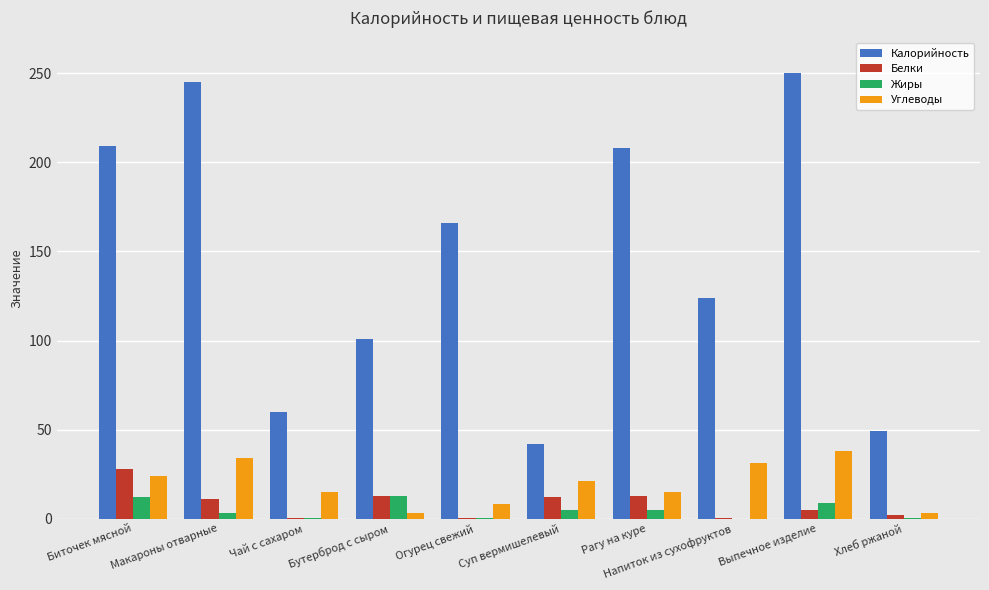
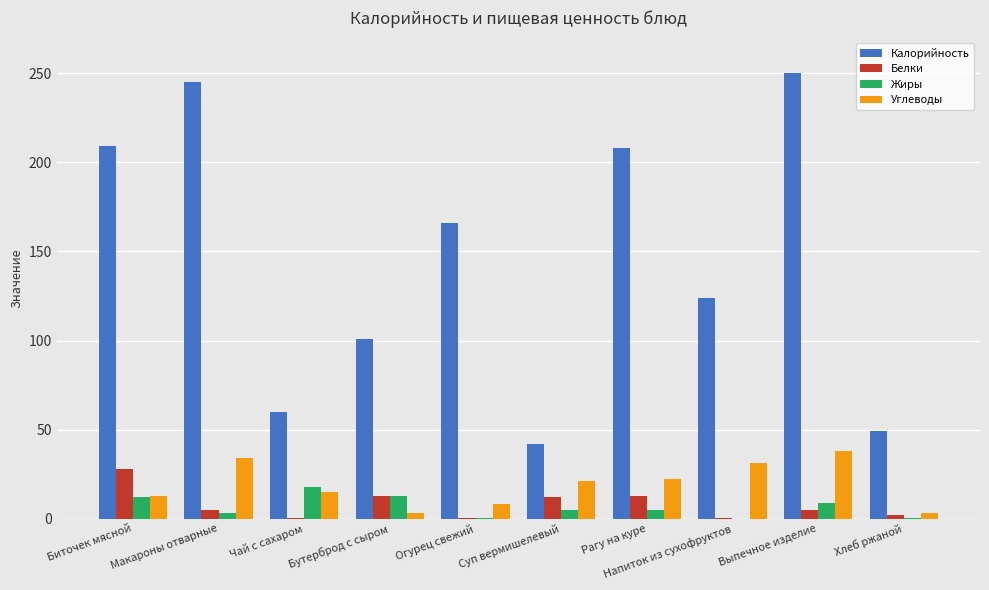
  {
    "Калорийность": {
      "Биточек мясной": 209,
      "Макароны отварные": 245,
      "Чай с сахаром": 60,
      "Бутерброд с сыром": 101,
      "Огурец свежий": 166,
      "Суп вермишелевый": 42,
      "Рагу на куре": 208,
      "Напиток из сухофруктов": 124,
      "Выпечное изделие": 250,
      "Хлеб ржаной": 49
    },
    "Белки": {
      "Биточек мясной": 28,
-     "Макароны отварные": 11,
+     "Макароны отварные": 5,
      "Бутерброд с сыром": 13,
      "Суп вермишелевый": 12,
      "Рагу на куре": 13,
      "Выпечное изделие": 5,
      "Хлеб ржаной": 2
    },
    "Жиры": {
      "Биточек мясной": 12,
      "Макароны отварные": 3,
-     "Чай с сахаром": 0,
+     "Чай с сахаром": 18,
      "Бутерброд с сыром": 13,
      "Суп вермишелевый": 5,
      "Рагу на куре": 5,
      "Напиток из сухофруктов": 0,
      "Выпечное изделие": 9
    },
    "Углеводы": {
-     "Биточек мясной": 24,
+     "Биточек мясной": 13,
      "Макароны отварные": 34,
      "Чай с сахаром": 15,
      "Бутерброд с сыром": 3,
      "Огурец свежий": 8,
      "Суп вермишелевый": 21,
-     "Рагу на куре": 15,
+     "Рагу на куре": 22,
      "Напиток из сухофруктов": 31,
      "Выпечное изделие": 38,
      "Хлеб ржаной": 3
    }
  }
